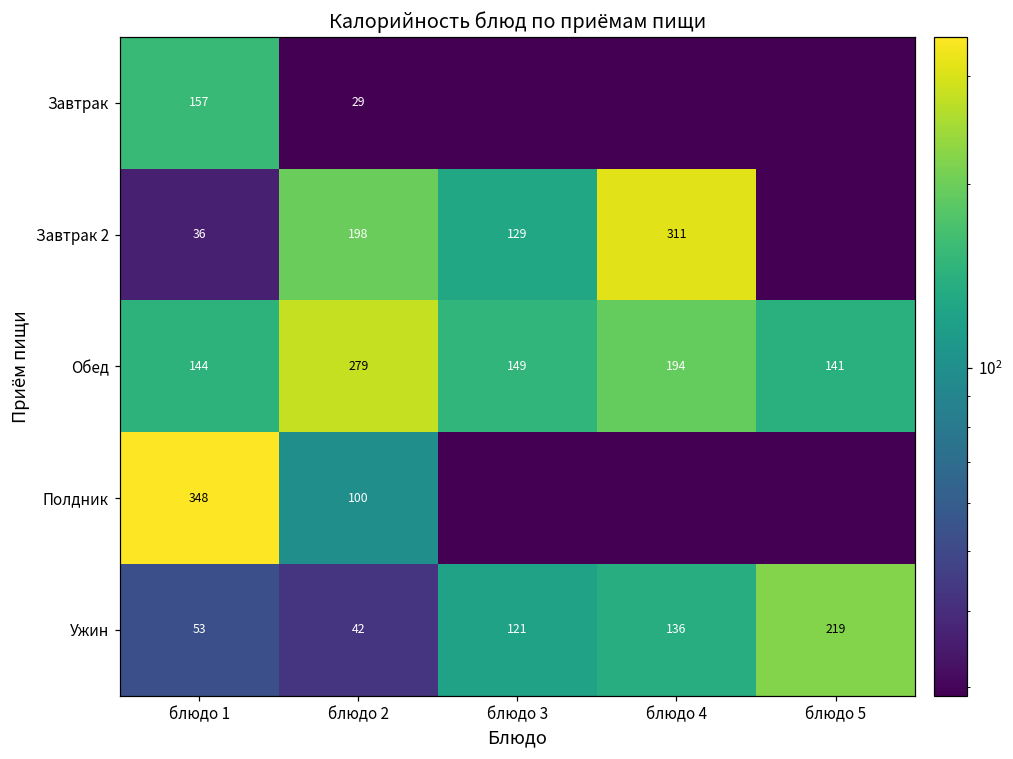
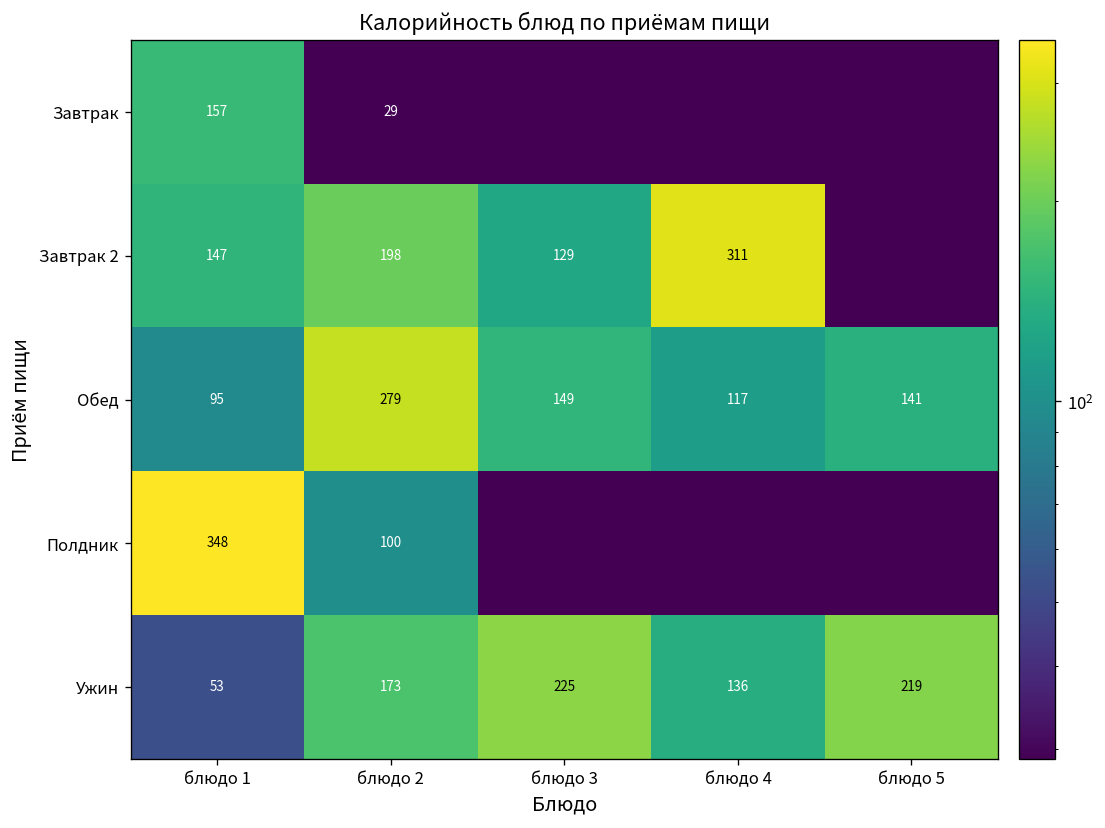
  {
    "Завтрак": {
      "блюдо 1": 157,
      "блюдо 2": 29
    },
    "Завтрак 2": {
-     "блюдо 1": 36,
+     "блюдо 1": 147,
      "блюдо 2": 198,
      "блюдо 3": 129,
      "блюдо 4": 311
    },
    "Обед": {
-     "блюдо 1": 144,
+     "блюдо 1": 95,
      "блюдо 2": 279,
      "блюдо 3": 149,
-     "блюдо 4": 194,
+     "блюдо 4": 117,
      "блюдо 5": 141
    },
    "Полдник": {
      "блюдо 1": 348,
      "блюдо 2": 100
    },
    "Ужин": {
      "блюдо 1": 53,
-     "блюдо 2": 42,
-     "блюдо 3": 121,
+     "блюдо 2": 173,
+     "блюдо 3": 225,
      "блюдо 4": 136,
      "блюдо 5": 219
    }
  }
